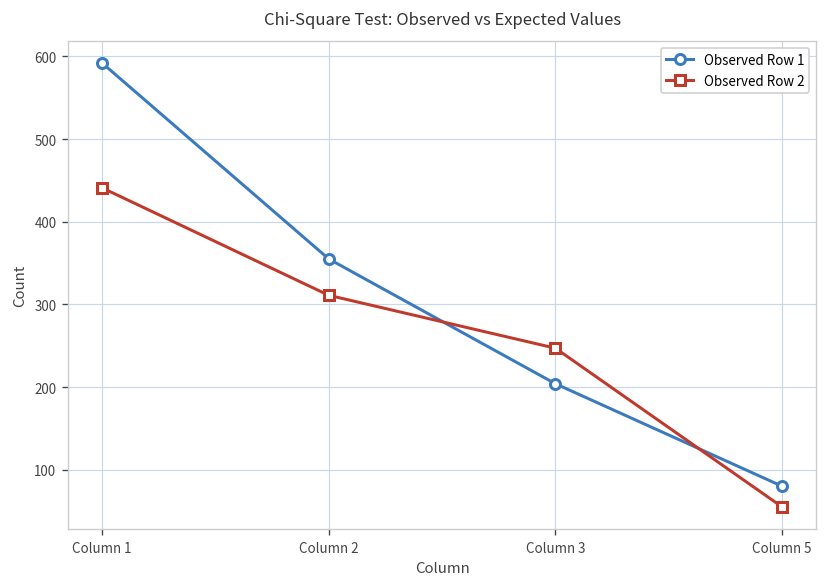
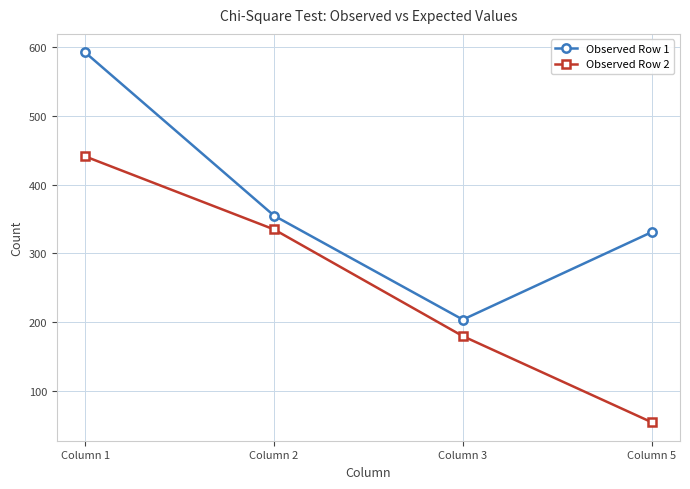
  {
    "Observed Row 1": {
      "Column 1": 590,
      "Column 2": 360,
      "Column 3": 200,
-     "Column 5": 80
+     "Column 5": 330
    },
    "Observed Row 2": {
      "Column 1": 440,
-     "Column 2": 310,
-     "Column 3": 250,
+     "Column 2": 340,
+     "Column 3": 180,
      "Column 5": 60
    }
  }
